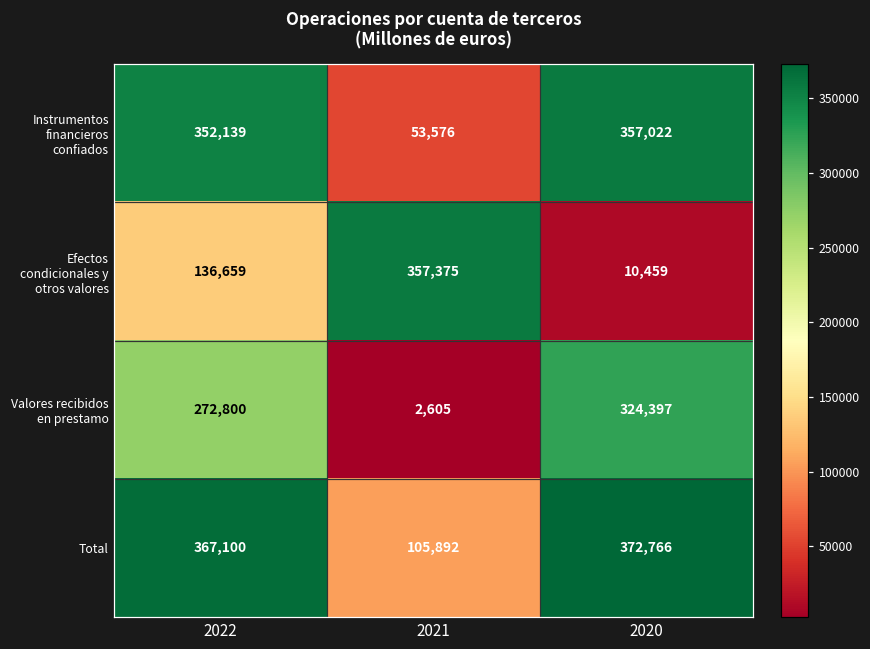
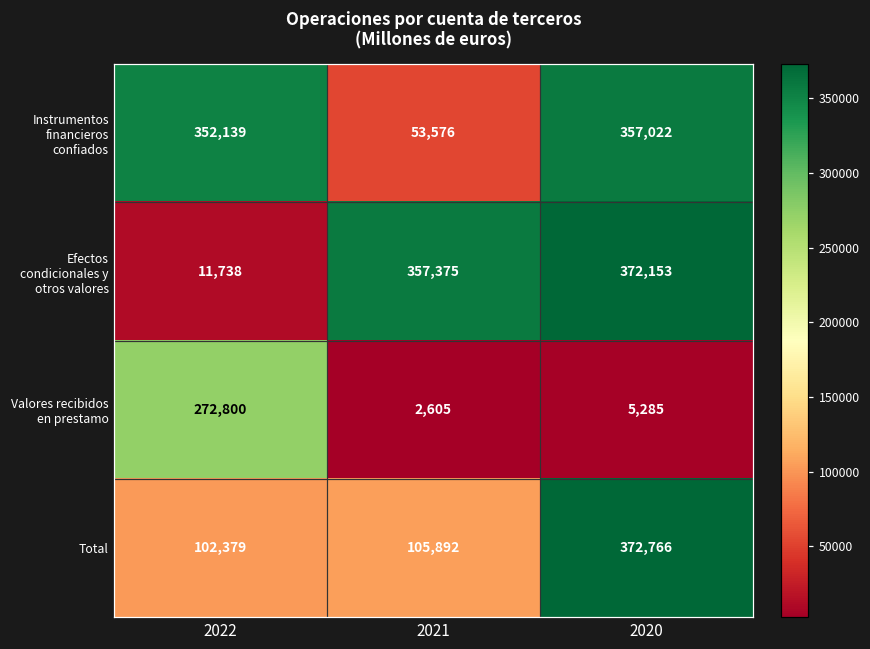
  {
    "Instrumentos financieros confiados": {
      "2022": "352,139",
      "2021": "53,576",
      "2020": "357,022"
    },
    "Efectos condicionales y otros valores": {
-     "2022": "136,659",
+     "2022": "11,738",
      "2021": "357,375",
-     "2020": "10,459"
+     "2020": "372,153"
    },
    "Valores recibidos en prestamo": {
      "2022": "272,800",
      "2021": "2,605",
-     "2020": "324,397"
+     "2020": "5,285"
    },
    "Total": {
-     "2022": "367,100",
+     "2022": "102,379",
      "2021": "105,892",
      "2020": "372,766"
    }
  }
